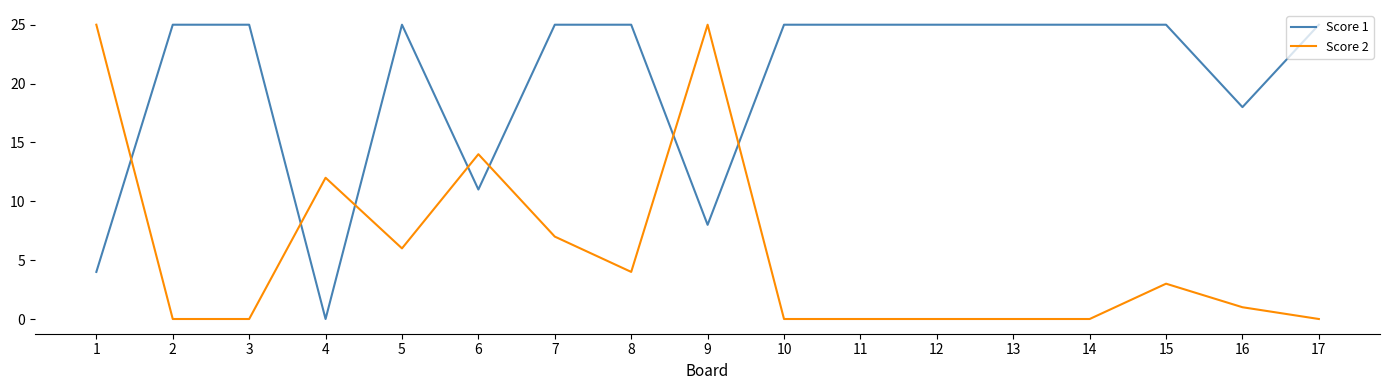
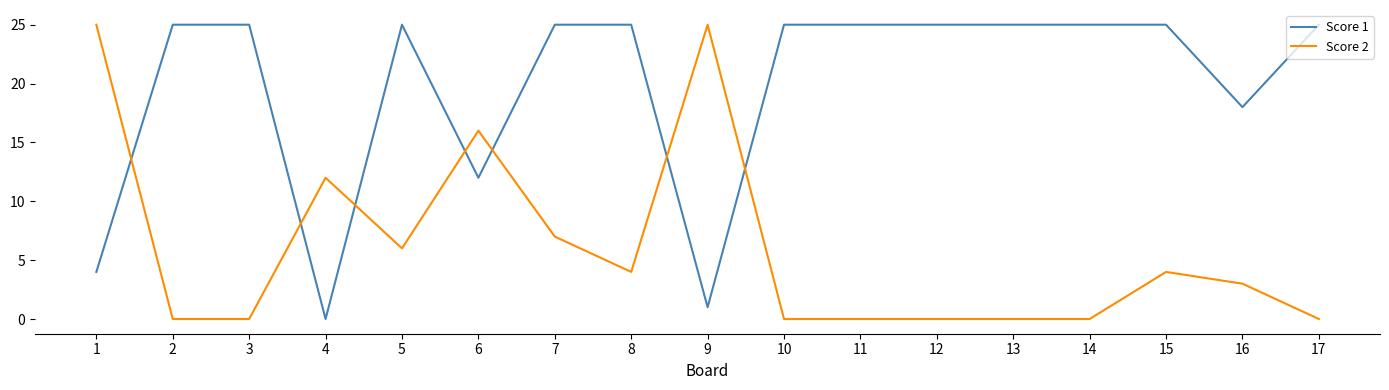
  {
    "Score 1": {
      "1": 4,
      "2": 25,
      "3": 25,
      "4": 0,
      "5": 25,
-     "6": 11,
+     "6": 12,
      "7": 25,
      "8": 25,
-     "9": 8,
+     "9": 1,
      "10": 25,
      "11": 25,
      "12": 25,
      "13": 25,
      "14": 25,
      "15": 25,
      "16": 18
    },
    "Score 2": {
      "1": 25,
      "2": 0,
      "3": 0,
      "4": 12,
      "5": 6,
-     "6": 14,
+     "6": 16,
      "7": 7,
      "8": 4,
      "9": 25,
      "10": 0,
      "11": 0,
      "12": 0,
      "13": 0,
      "14": 0,
-     "15": 3,
-     "16": 1,
+     "15": 4,
+     "16": 3,
      "17": 0
    }
  }
